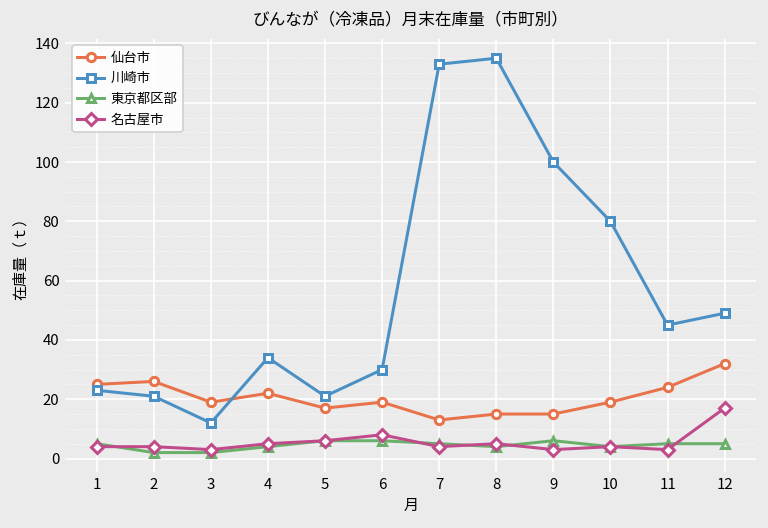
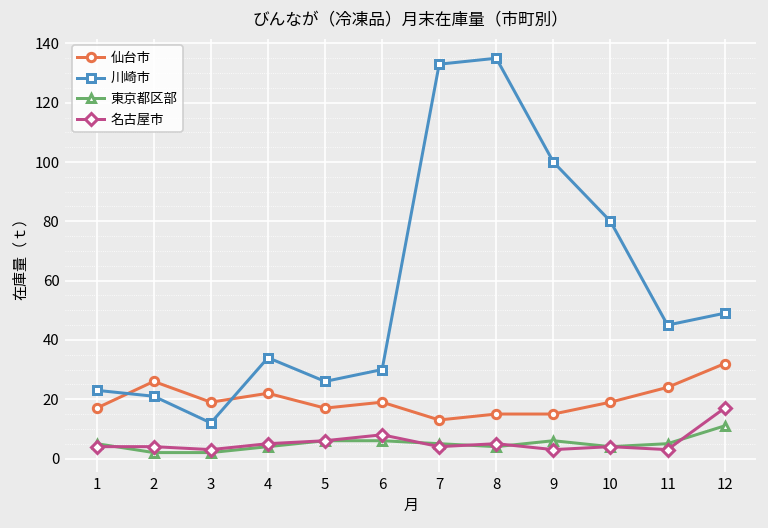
  {
    "仙台市": {
-     "1": 25,
+     "1": 17,
      "2": 26,
      "3": 19,
      "4": 22,
      "5": 17,
      "6": 19,
      "7": 13,
      "8": 15,
      "9": 15,
      "10": 19,
      "11": 24,
      "12": 32
    },
    "川崎市": {
      "1": 23,
      "2": 21,
      "3": 12,
      "4": 34,
-     "5": 21,
+     "5": 26,
      "6": 30,
      "7": 133,
      "8": 135,
      "9": 100,
      "10": 80,
      "11": 45,
      "12": 49
    },
    "東京都区部": {
      "2": 2,
      "6": 6,
      "9": 6,
      "11": 5,
-     "12": 5
+     "12": 11
    },
    "名古屋市": {
      "2": 4,
      "6": 8,
      "9": 3,
      "11": 3,
      "12": 17
    }
  }
